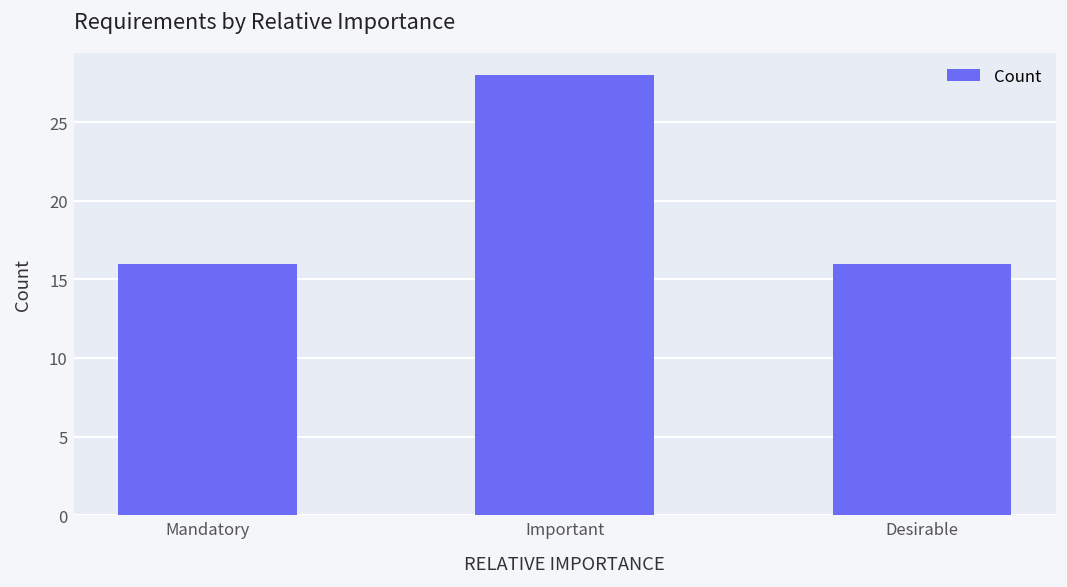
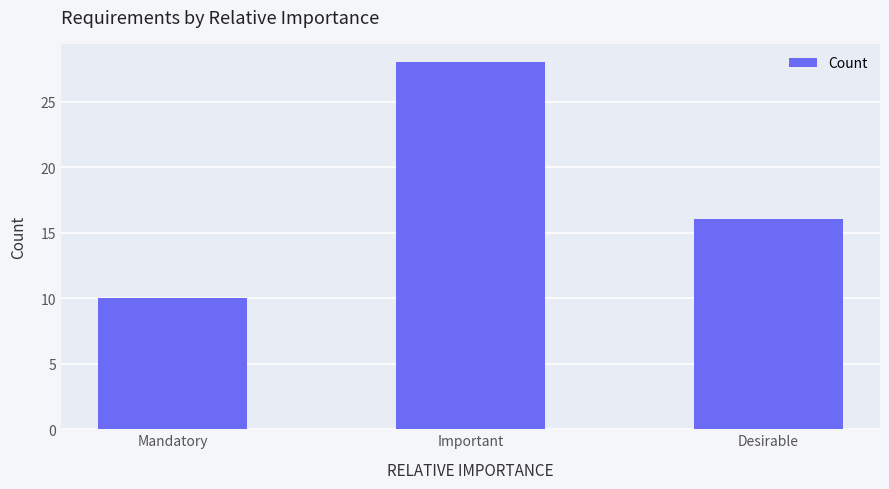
  {
-   "Mandatory": 16,
+   "Mandatory": 10,
    "Important": 28,
    "Desirable": 16
  }
